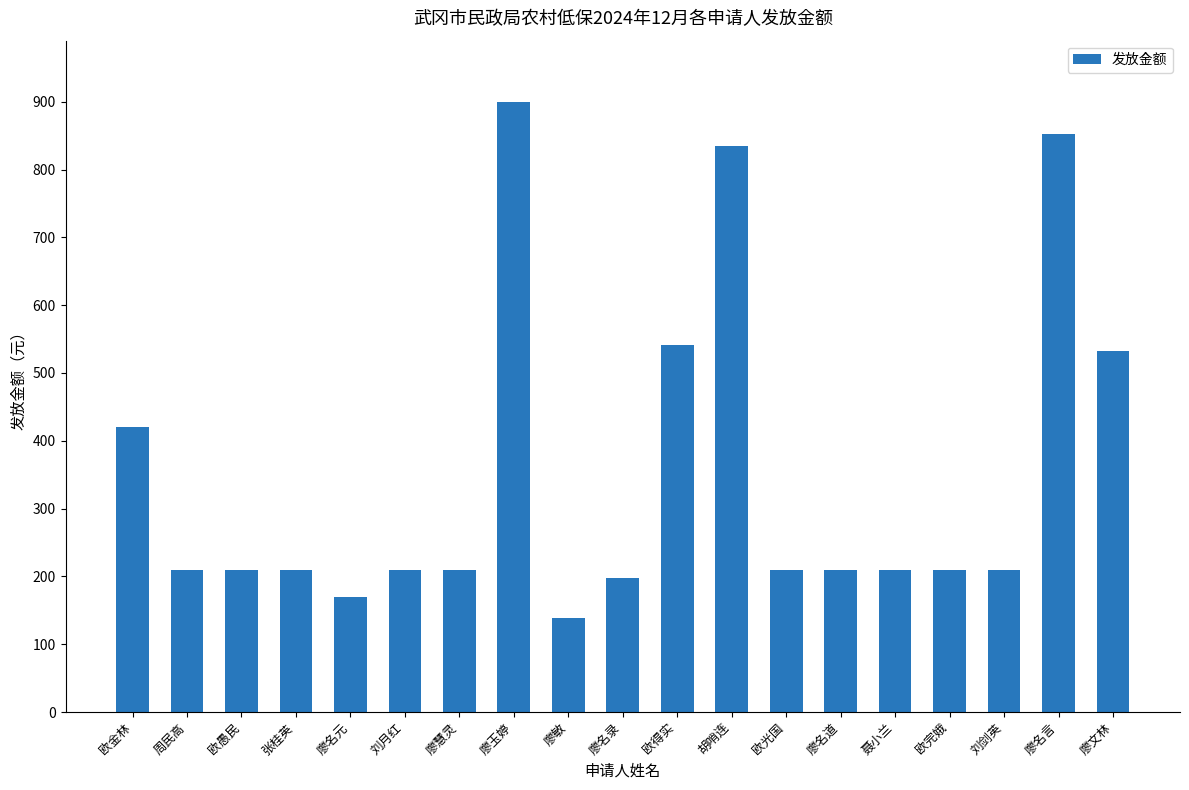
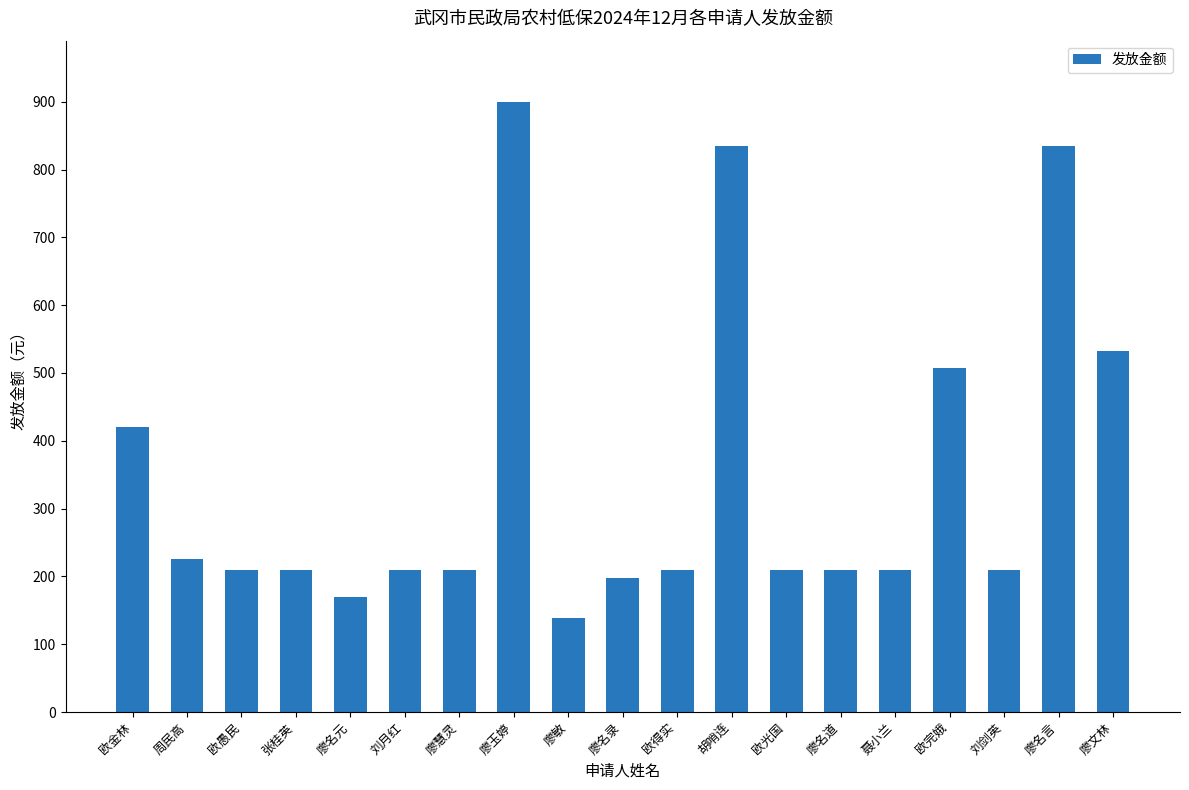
  {
    "欧金林": 420,
-   "周民高": 210,
+   "周民高": 230,
    "欧愚民": 210,
    "张桂英": 210,
    "廖名元": 170,
    "刘月红": 210,
    "廖慧灵": 210,
    "廖玉婷": 900,
    "廖敏": 140,
    "廖名录": 200,
-   "欧得实": 540,
+   "欧得实": 210,
    "胡哨连": 830,
    "欧光国": 210,
    "廖名道": 210,
    "聂小兰": 210,
-   "欧完娥": 210,
+   "欧完娥": 510,
    "刘剑英": 210,
-   "廖名言": 850,
+   "廖名言": 830,
    "廖文林": 530
  }
